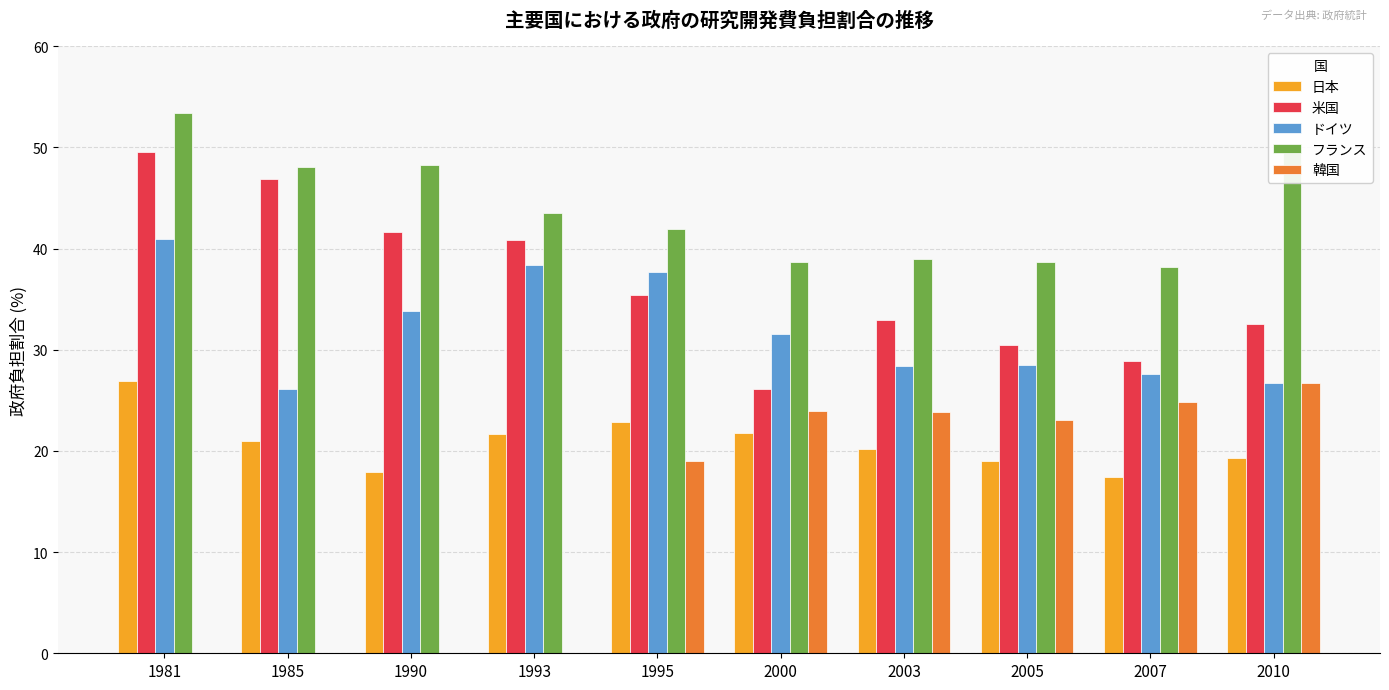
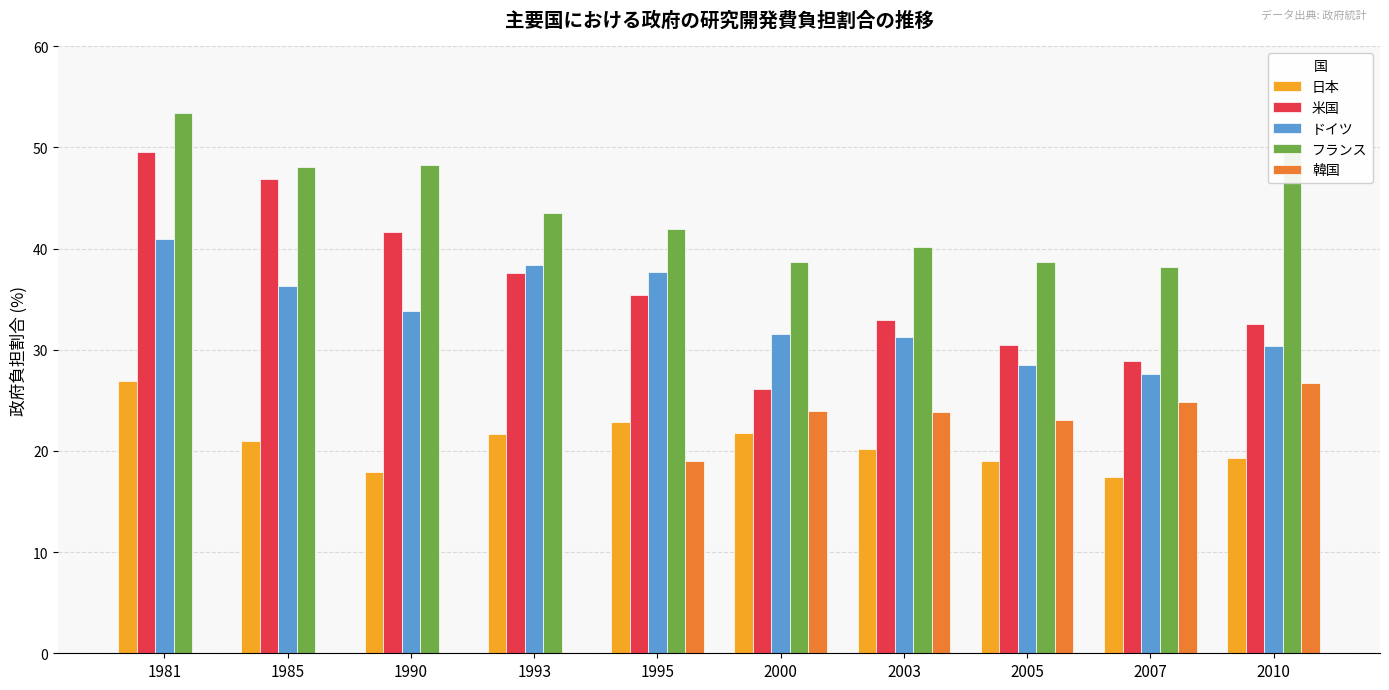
  {
    "米国": {
      "1981": 49.5,
      "1985": 46.9,
      "1990": 41.6,
-     "1993": 40.9,
+     "1993": 37.6,
      "1995": 35.4,
      "2000": 26.1,
      "2003": 33.0,
      "2005": 30.4,
      "2007": 28.9,
      "2010": 32.5
    },
    "ドイツ": {
      "1981": 41.0,
-     "1985": 26.1,
+     "1985": 36.3,
      "1990": 33.8,
      "1993": 38.4,
      "1995": 37.7,
      "2000": 31.6,
-     "2003": 28.4,
+     "2003": 31.3,
      "2005": 28.5,
      "2007": 27.6,
-     "2010": 26.7
+     "2010": 30.4
    },
    "フランス": {
      "1981": 53.4,
      "1985": 48.1,
      "1990": 48.3,
      "1993": 43.5,
      "1995": 41.9,
      "2000": 38.7,
-     "2003": 39.0,
+     "2003": 40.1,
      "2005": 38.6,
      "2007": 38.1
    }
  }
